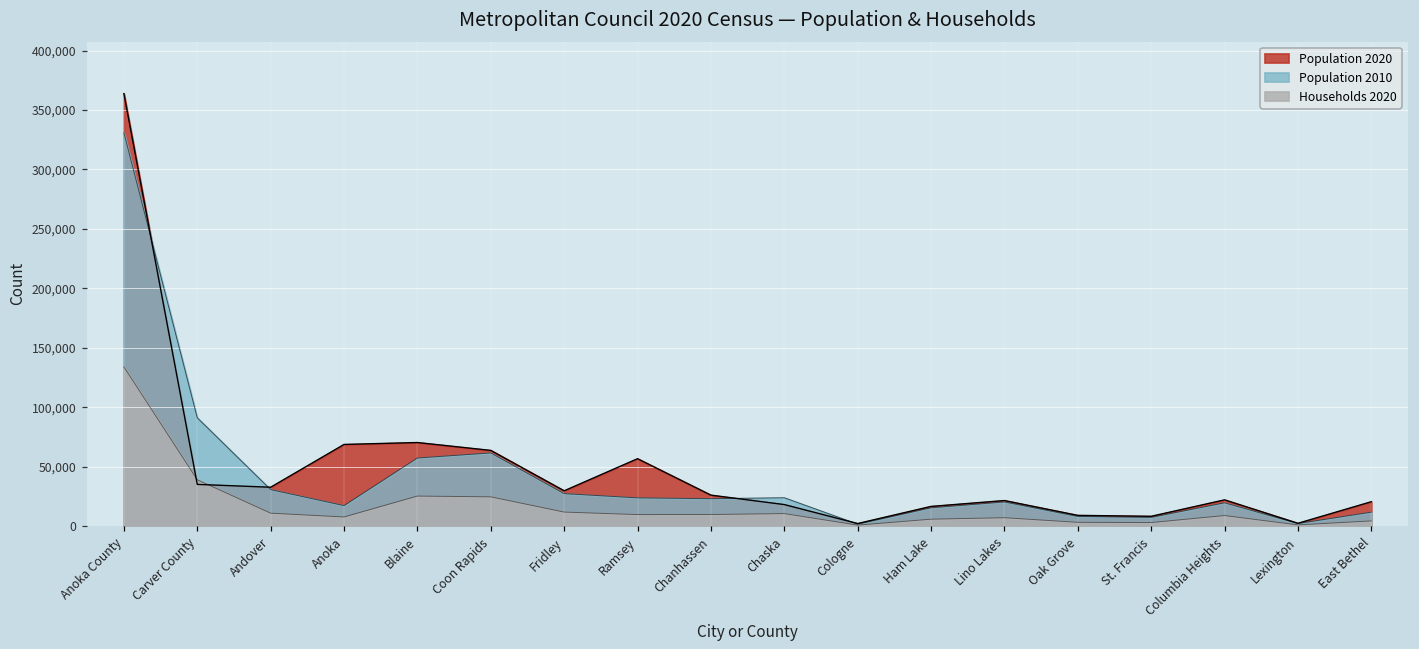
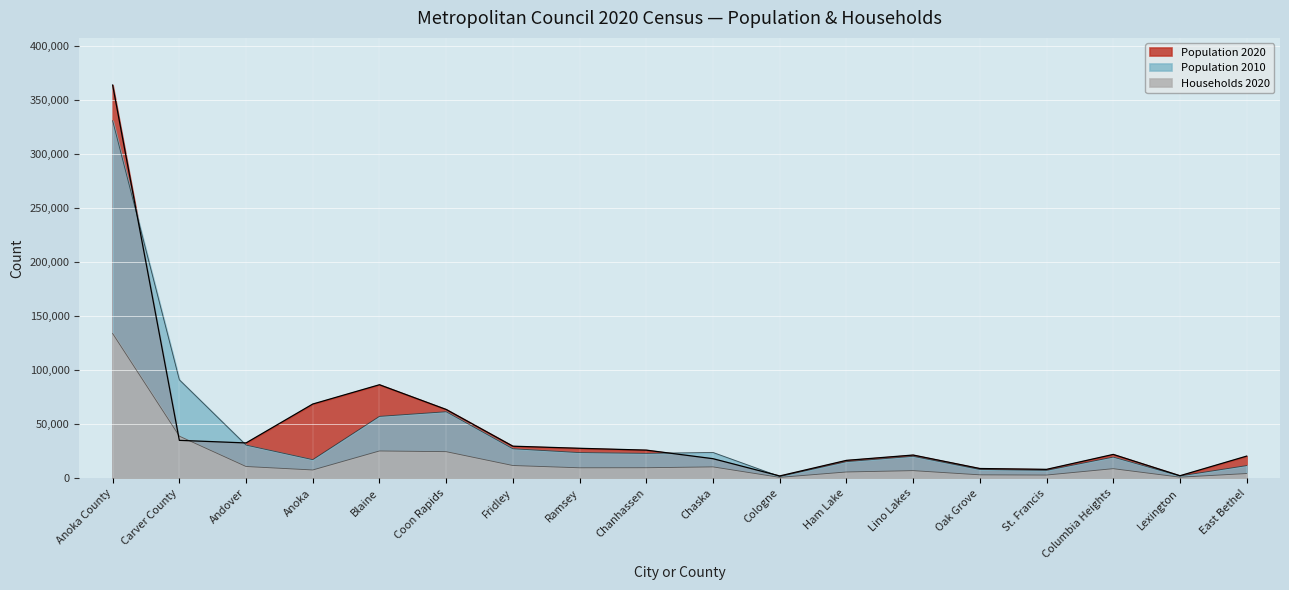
  {
    "Population 2020": {
      "Anoka County": "364,000",
      "Carver County": "35,000",
      "Anoka": "69,000",
-     "Blaine": "70,000",
+     "Blaine": "86,000",
      "Fridley": "30,000",
-     "Ramsey": "57,000",
+     "Ramsey": "28,000",
      "Chanhassen": "26,000",
      "Chaska": "18,000",
      "Columbia Heights": "22,000",
      "East Bethel": "20,000"
    }
  }
